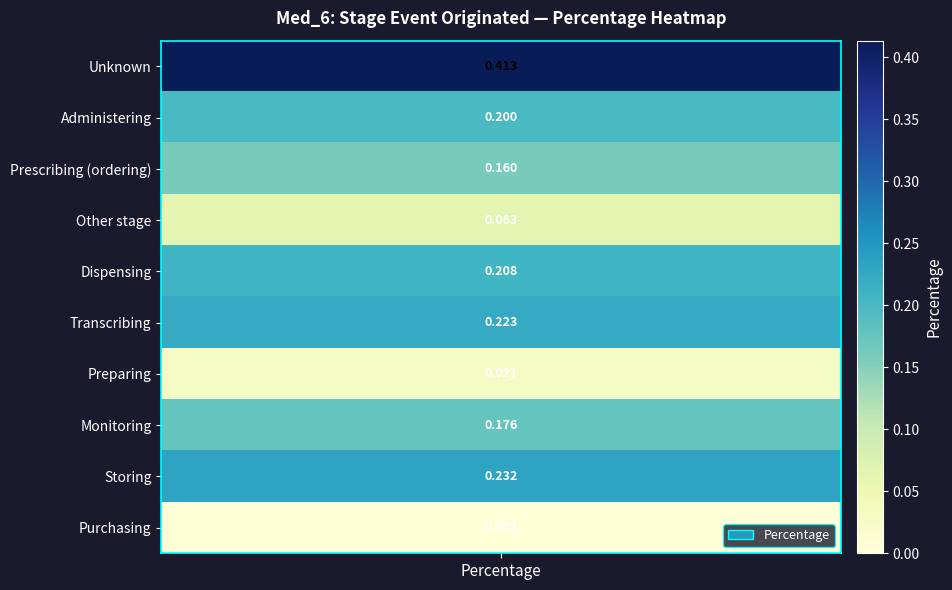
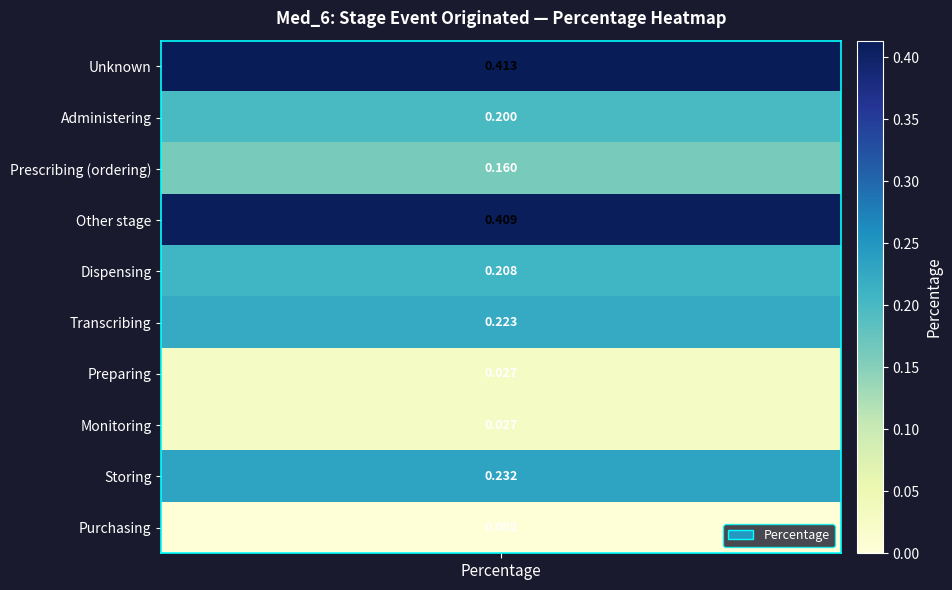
  {
    "Unknown": {
      "Percentage": 0.413
    },
    "Administering": {
      "Percentage": 0.200
    },
    "Prescribing (ordering)": {
      "Percentage": 0.160
    },
    "Other stage": {
-     "Percentage": 0.063
+     "Percentage": 0.409
    },
    "Dispensing": {
      "Percentage": 0.208
    },
    "Transcribing": {
      "Percentage": 0.223
    },
    "Preparing": {
      "Percentage": 0.027
    },
    "Monitoring": {
-     "Percentage": 0.176
+     "Percentage": 0.027
    },
    "Storing": {
      "Percentage": 0.232
    }
  }
